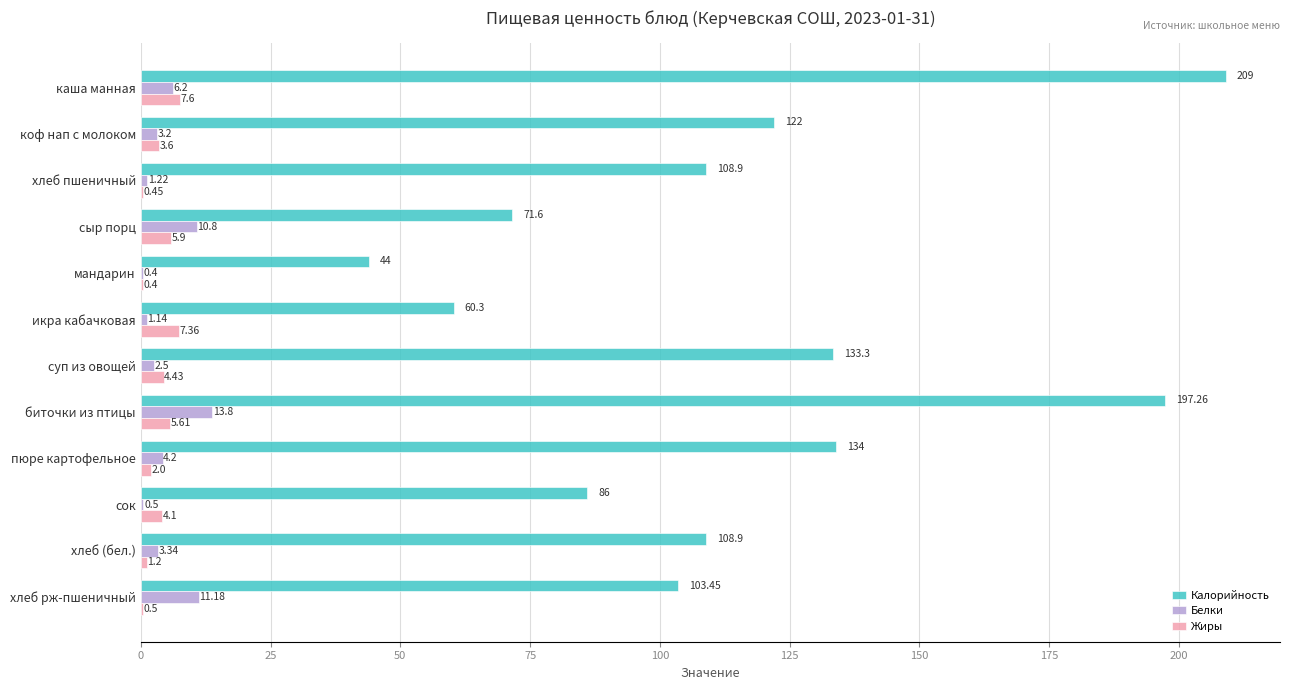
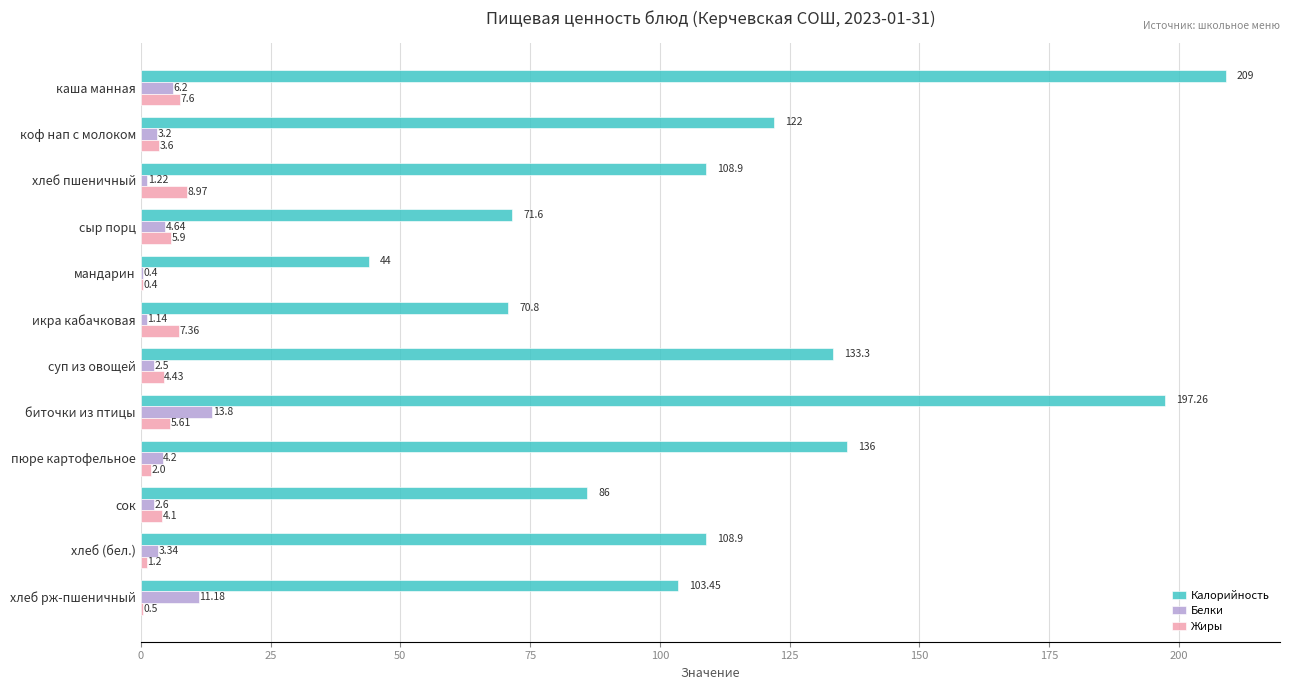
  {
    "Калорийность": {
      "каша манная": 209,
      "коф нап с молоком": 122,
      "хлеб пшеничный": 108.9,
      "сыр порц": 71.6,
      "мандарин": 44,
-     "икра кабачковая": 60.3,
+     "икра кабачковая": 70.8,
      "суп из овощей": 133.3,
      "биточки из птицы": 197.26,
-     "пюре картофельное": 134,
+     "пюре картофельное": 136,
      "сок": 86,
      "хлеб (бел.)": 108.9,
      "хлеб рж-пшеничный": 103.45
    },
    "Белки": {
      "каша манная": 6.2,
      "коф нап с молоком": 3.2,
      "хлеб пшеничный": 1.22,
-     "сыр порц": 10.8,
+     "сыр порц": 4.64,
      "мандарин": 0.4,
      "икра кабачковая": 1.14,
      "суп из овощей": 2.5,
      "биточки из птицы": 13.8,
      "пюре картофельное": 4.2,
-     "сок": 0.5,
+     "сок": 2.6,
      "хлеб (бел.)": 3.34,
      "хлеб рж-пшеничный": 11.18
    },
    "Жиры": {
      "каша манная": 7.6,
      "коф нап с молоком": 3.6,
-     "хлеб пшеничный": 0.45,
+     "хлеб пшеничный": 8.97,
      "сыр порц": 5.9,
      "мандарин": 0.4,
      "икра кабачковая": 7.36,
      "суп из овощей": 4.43,
      "биточки из птицы": 5.61,
      "пюре картофельное": 2.0,
      "сок": 4.1,
      "хлеб (бел.)": 1.2,
      "хлеб рж-пшеничный": 0.5
    }
  }
